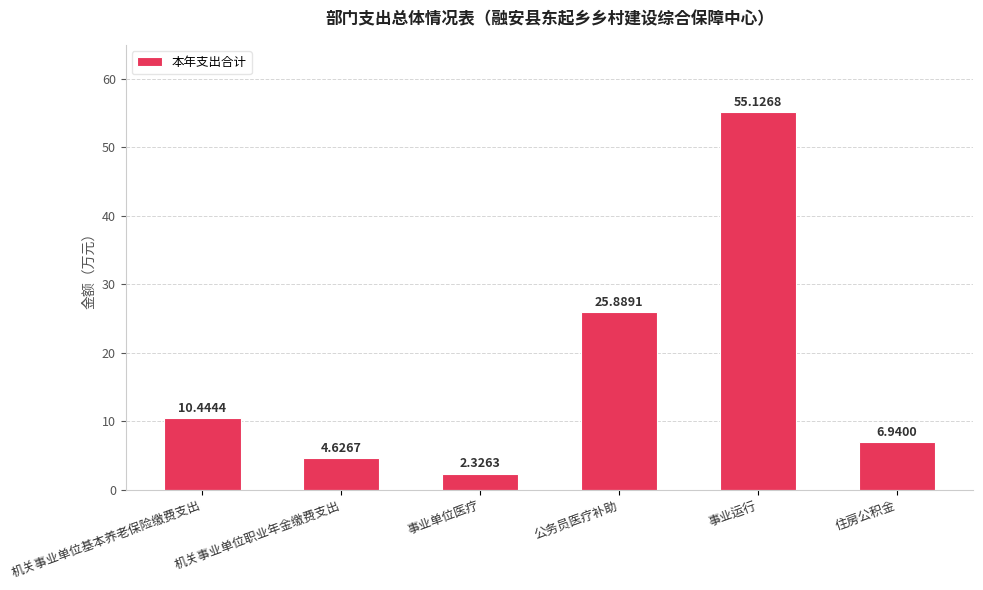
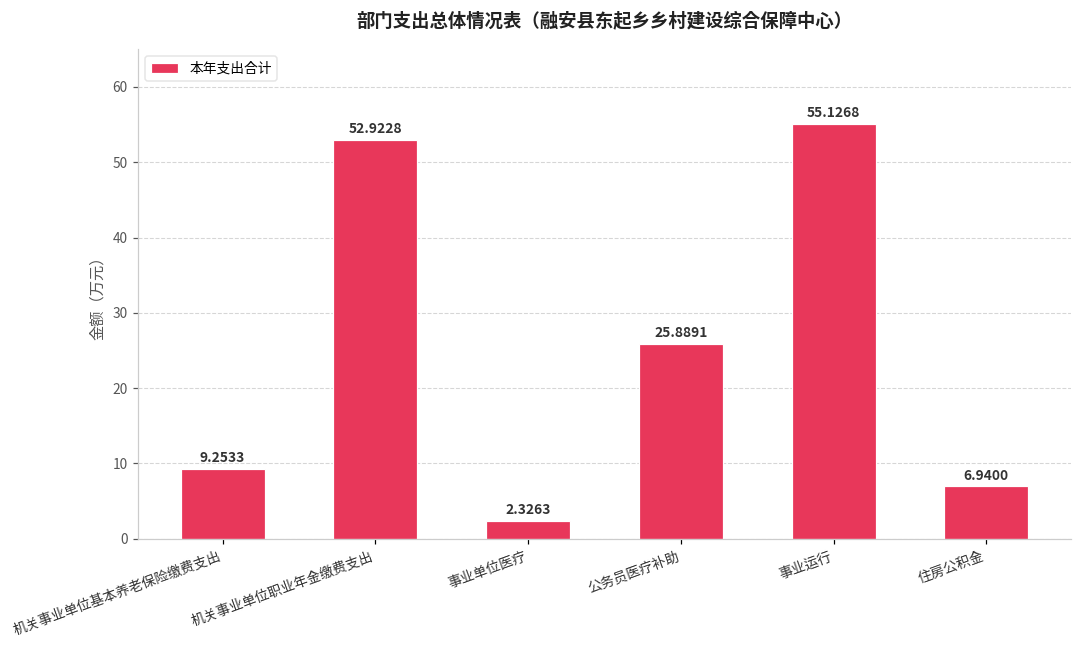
  {
-   "机关事业单位基本养老保险缴费支出": 10.4444,
-   "机关事业单位职业年金缴费支出": 4.6267,
+   "机关事业单位基本养老保险缴费支出": 9.2533,
+   "机关事业单位职业年金缴费支出": 52.9228,
    "事业单位医疗": 2.3263,
    "公务员医疗补助": 25.8891,
    "事业运行": 55.1268,
    "住房公积金": 6.9400
  }
